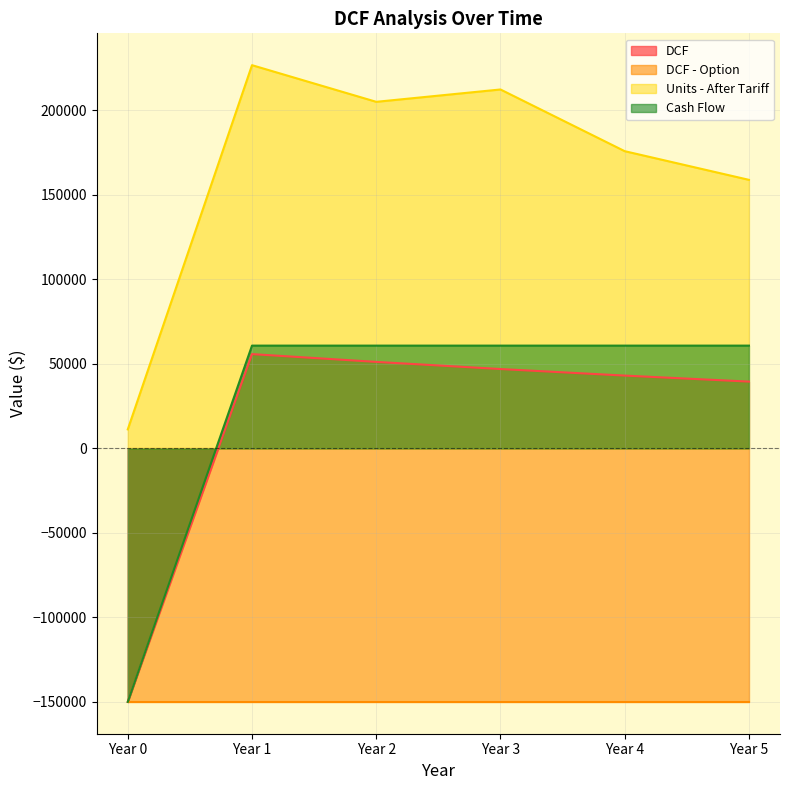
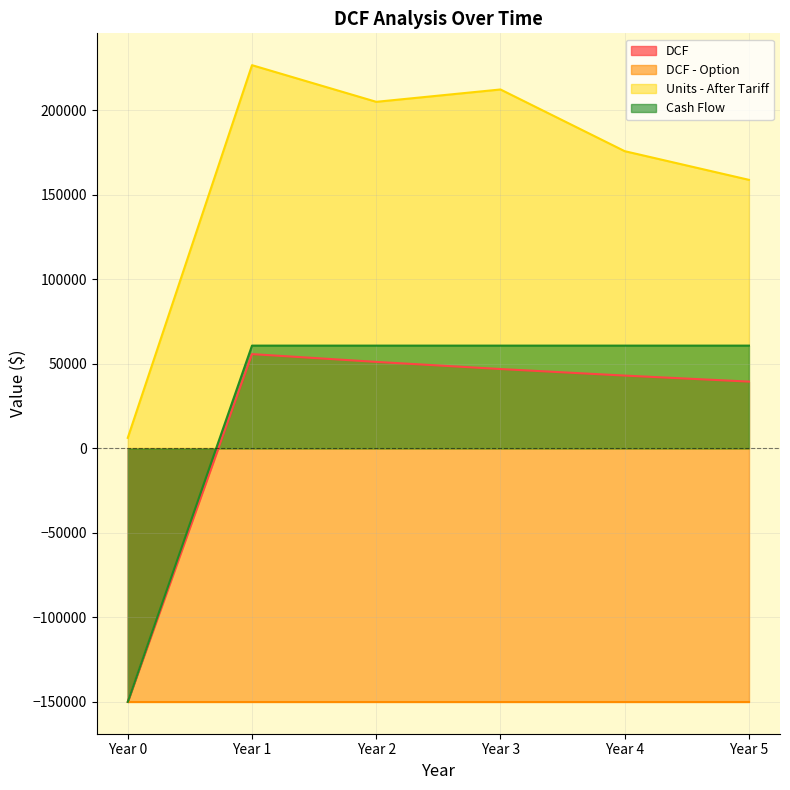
  {
    "Units - After Tariff": {
-     "Year 0": 11000,
+     "Year 0": 6000,
      "Year 1": 227000,
      "Year 2": 205000,
      "Year 3": 212000,
      "Year 4": 176000,
      "Year 5": 159000
    }
  }
